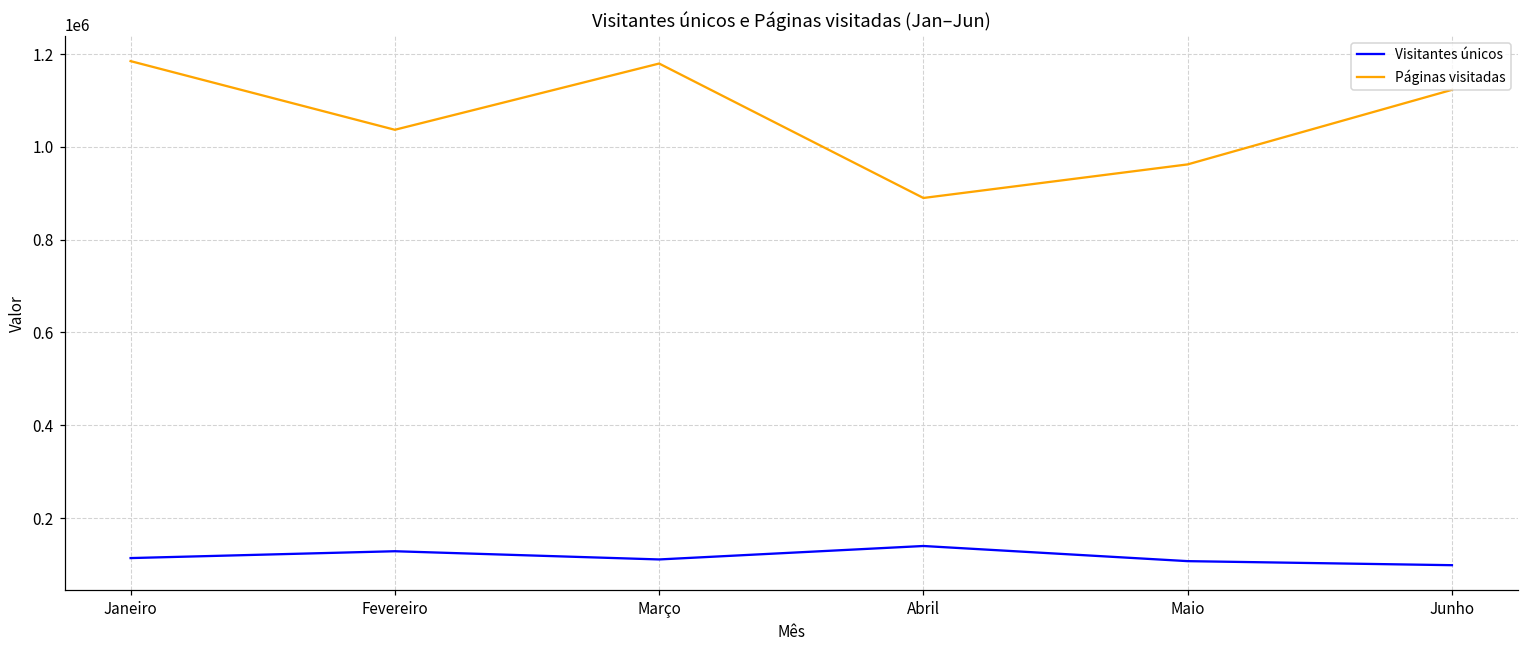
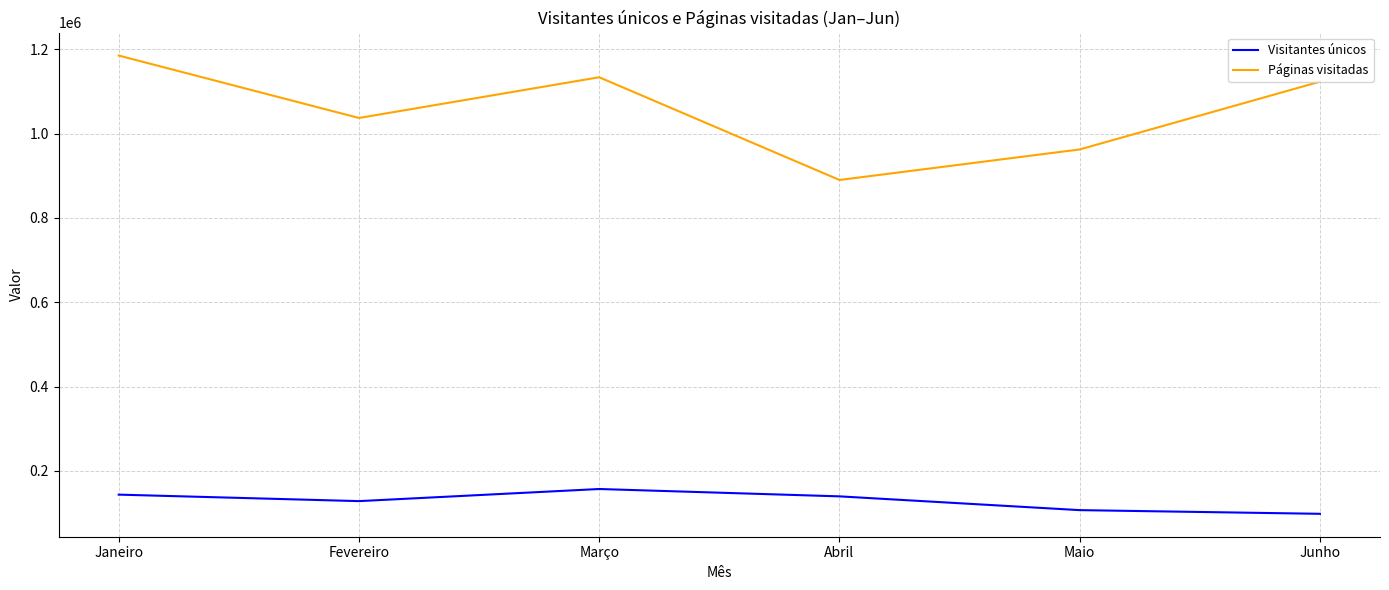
  {
    "Visitantes únicos": {
-     "Janeiro": 110000,
+     "Janeiro": 140000,
      "Fevereiro": 130000,
-     "Março": 110000,
+     "Março": 160000,
      "Abril": 140000,
      "Maio": 110000,
      "Junho": 100000
    },
    "Páginas visitadas": {
      "Janeiro": 1190000,
      "Fevereiro": 1040000,
-     "Março": 1180000,
+     "Março": 1130000,
      "Abril": 890000,
      "Maio": 960000
    }
  }
